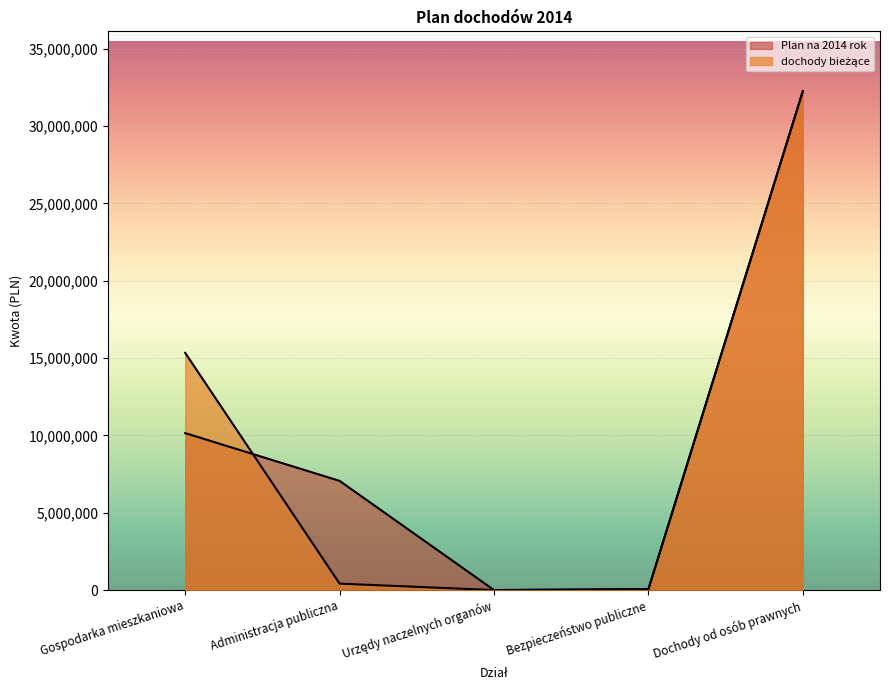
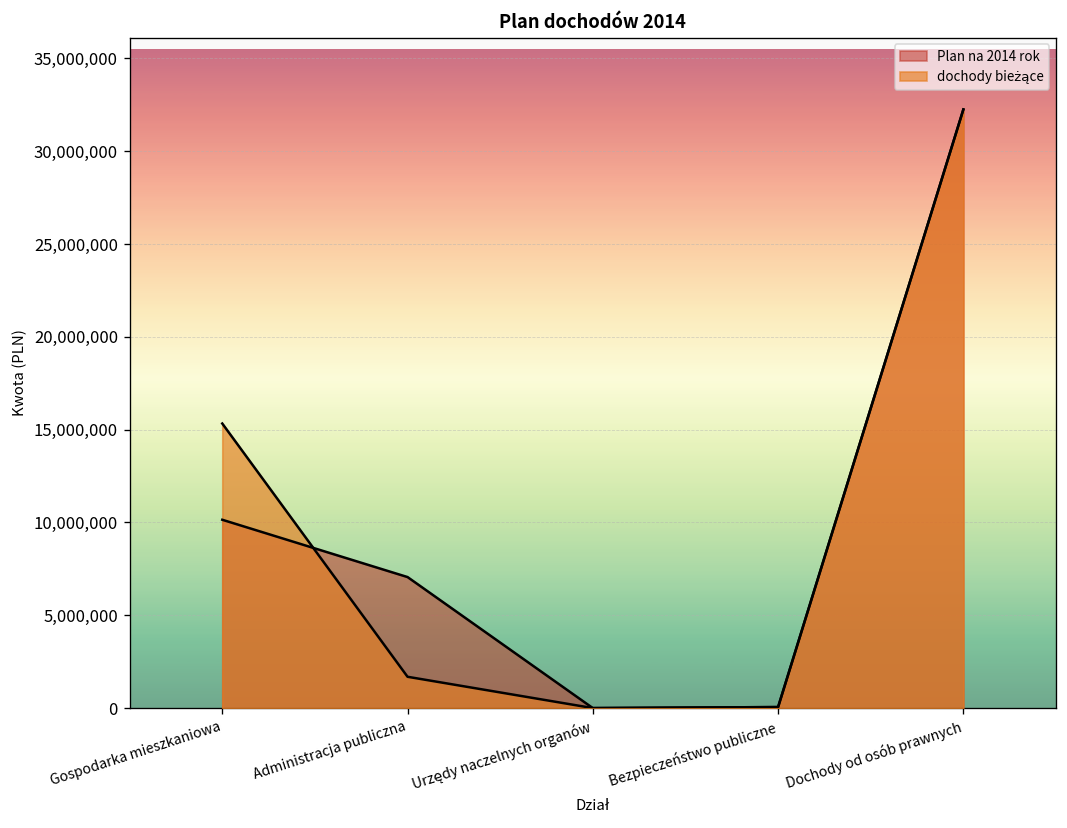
  {
    "Plan na 2014 rok": {
      "Gospodarka mieszkaniowa": "10,100,000",
      "Administracja publiczna": "7,100,000"
    },
    "dochody bieżące": {
      "Gospodarka mieszkaniowa": "15,300,000",
-     "Administracja publiczna": "400,000"
+     "Administracja publiczna": "1,700,000"
    }
  }
